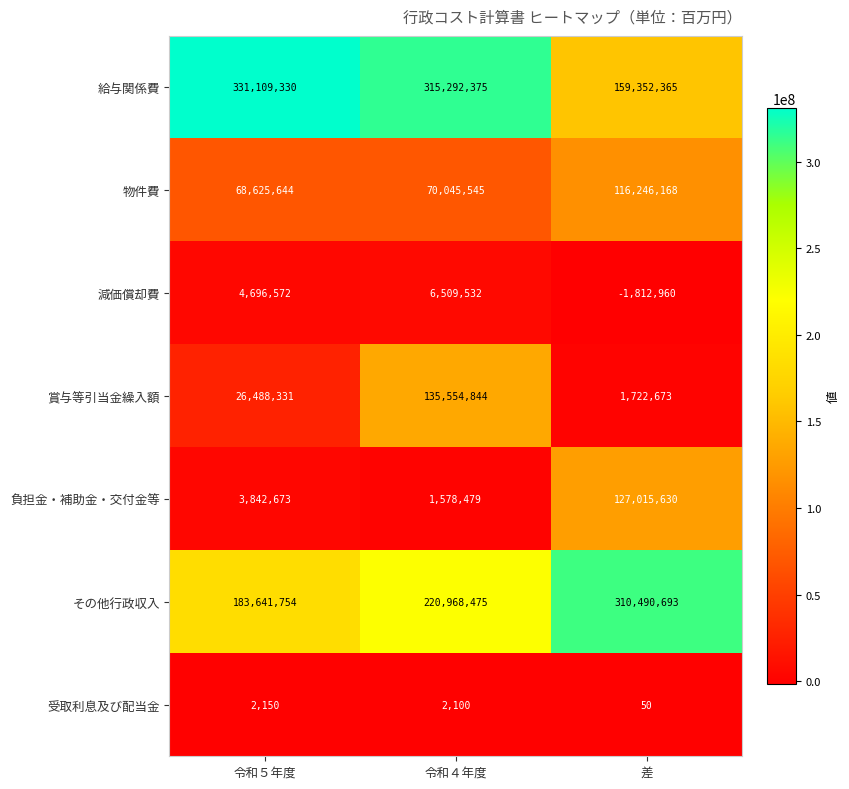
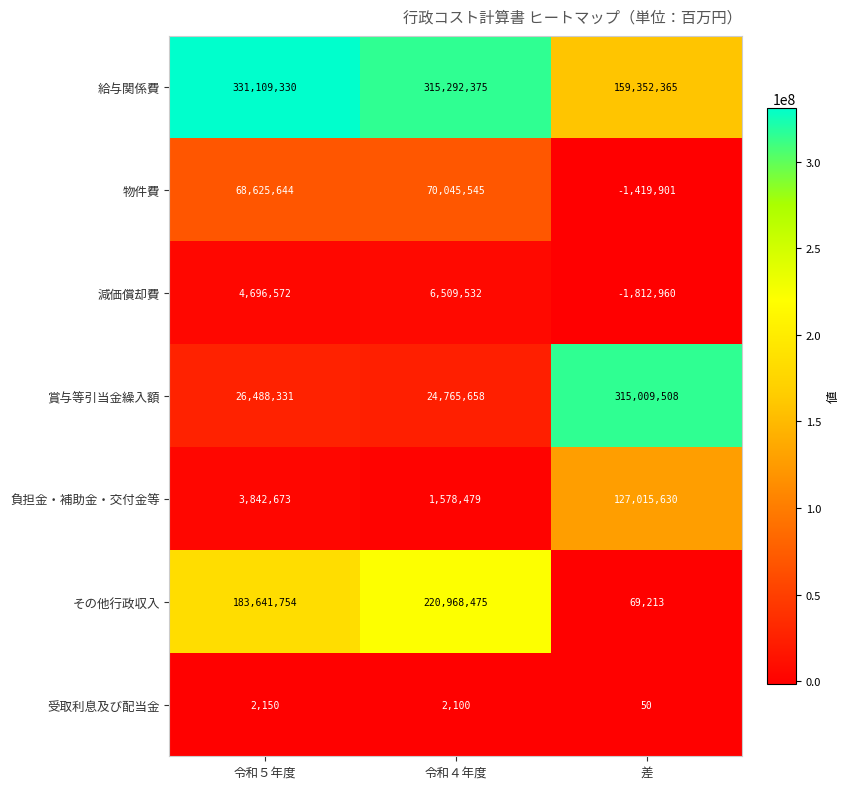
  {
    "給与関係費": {
      "令和５年度": "331,109,330",
      "令和４年度": "315,292,375",
      "差": "159,352,365"
    },
    "物件費": {
      "令和５年度": "68,625,644",
      "令和４年度": "70,045,545",
-     "差": "116,246,168"
+     "差": "-1,419,901"
    },
    "減価償却費": {
      "令和５年度": "4,696,572",
      "令和４年度": "6,509,532",
      "差": "-1,812,960"
    },
    "賞与等引当金繰入額": {
      "令和５年度": "26,488,331",
-     "令和４年度": "135,554,844",
-     "差": "1,722,673"
+     "令和４年度": "24,765,658",
+     "差": "315,009,508"
    },
    "負担金・補助金・交付金等": {
      "令和５年度": "3,842,673",
      "令和４年度": "1,578,479",
      "差": "127,015,630"
    },
    "その他行政収入": {
      "令和５年度": "183,641,754",
      "令和４年度": "220,968,475",
-     "差": "310,490,693"
+     "差": "69,213"
    },
    "受取利息及び配当金": {
      "令和５年度": "2,150",
      "令和４年度": "2,100",
      "差": "50"
    }
  }
